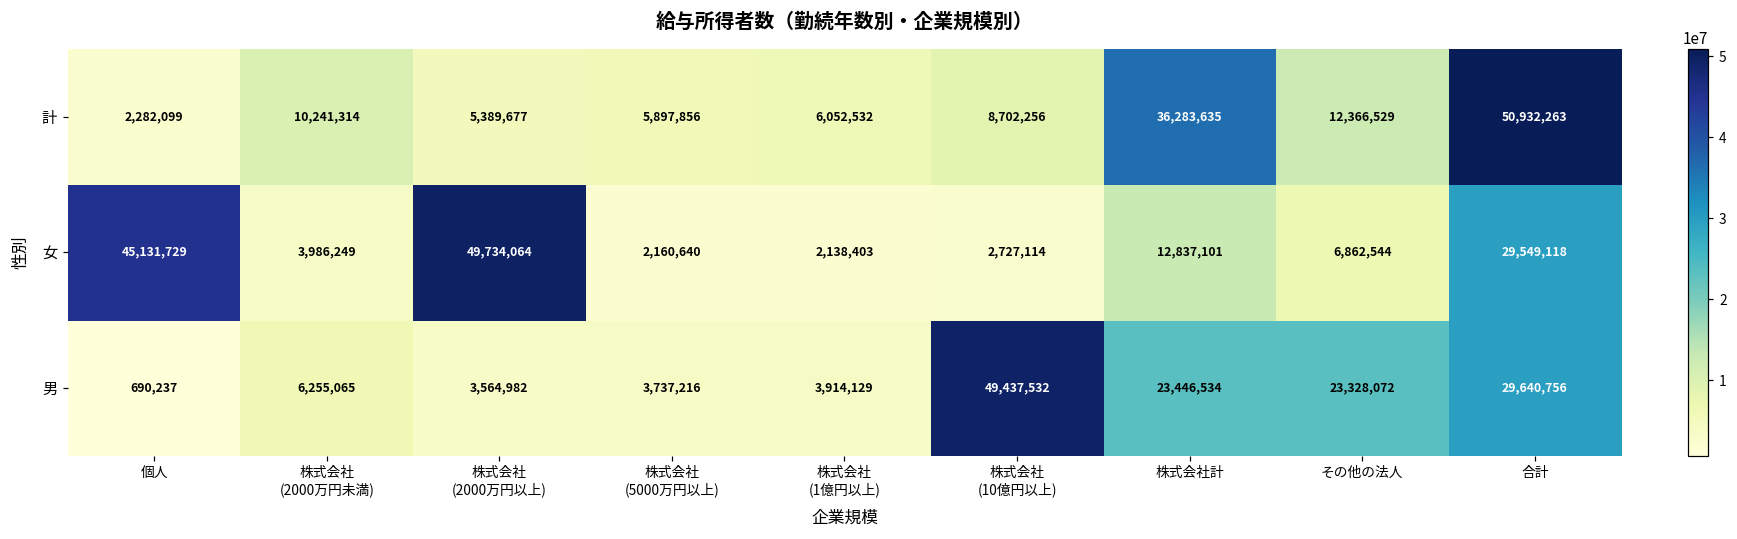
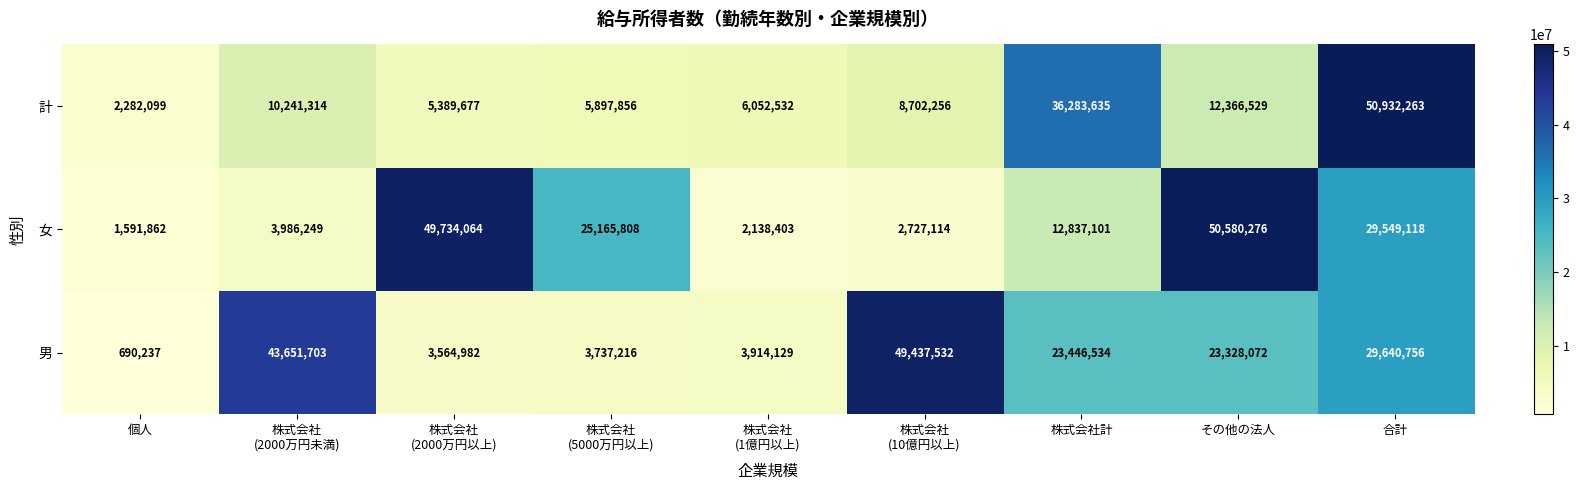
  {
    "計": {
      "個人": "2,282,099",
      "株式会社 (2000万円未満)": "10,241,314",
      "株式会社 (2000万円以上)": "5,389,677",
      "株式会社 (5000万円以上)": "5,897,856",
      "株式会社 (1億円以上)": "6,052,532",
      "株式会社 (10億円以上)": "8,702,256",
      "株式会社計": "36,283,635",
      "その他の法人": "12,366,529",
      "合計": "50,932,263"
    },
    "女": {
-     "個人": "45,131,729",
+     "個人": "1,591,862",
      "株式会社 (2000万円未満)": "3,986,249",
      "株式会社 (2000万円以上)": "49,734,064",
-     "株式会社 (5000万円以上)": "2,160,640",
+     "株式会社 (5000万円以上)": "25,165,808",
      "株式会社 (1億円以上)": "2,138,403",
      "株式会社 (10億円以上)": "2,727,114",
      "株式会社計": "12,837,101",
-     "その他の法人": "6,862,544",
+     "その他の法人": "50,580,276",
      "合計": "29,549,118"
    },
    "男": {
      "個人": "690,237",
-     "株式会社 (2000万円未満)": "6,255,065",
+     "株式会社 (2000万円未満)": "43,651,703",
      "株式会社 (2000万円以上)": "3,564,982",
      "株式会社 (5000万円以上)": "3,737,216",
      "株式会社 (1億円以上)": "3,914,129",
      "株式会社 (10億円以上)": "49,437,532",
      "株式会社計": "23,446,534",
      "その他の法人": "23,328,072",
      "合計": "29,640,756"
    }
  }
